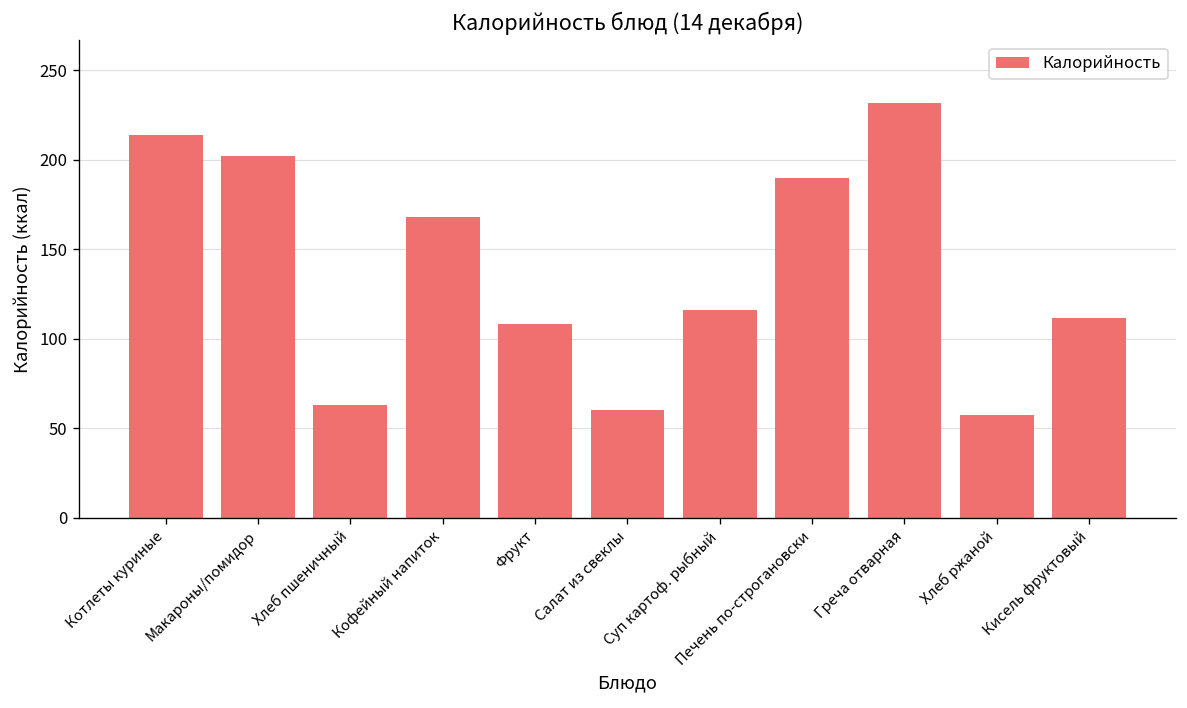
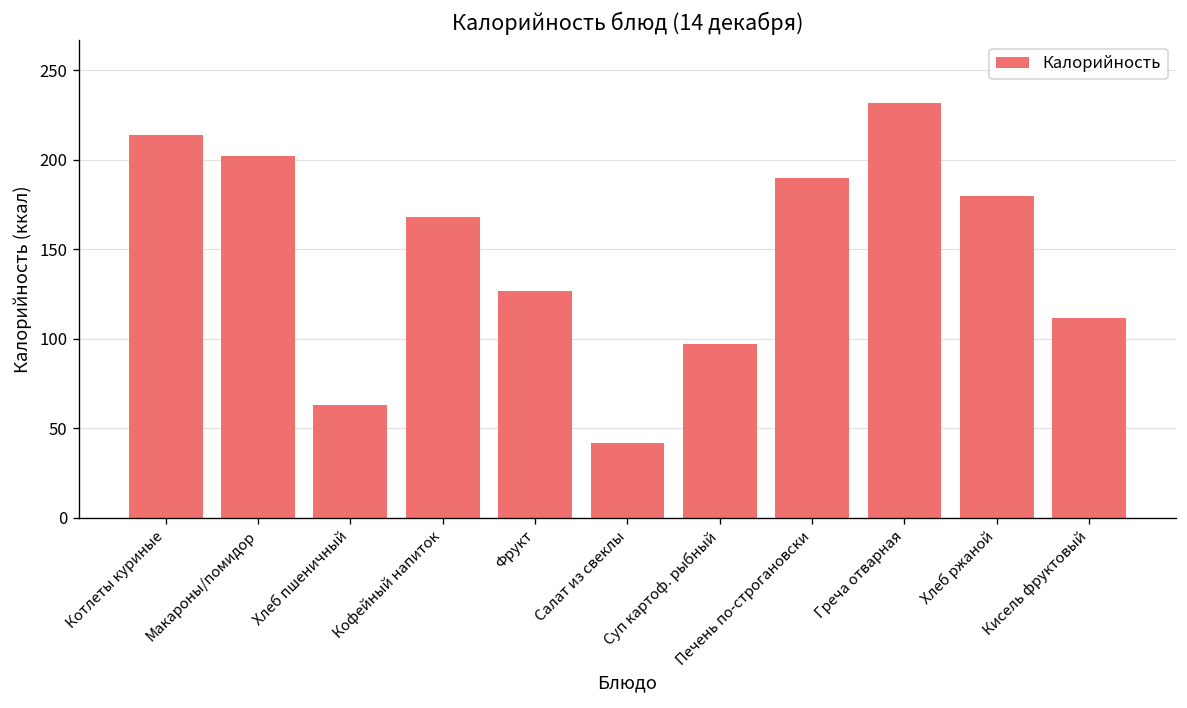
  {
    "Котлеты куриные": 213,
    "Макароны/помидор": 202,
    "Хлеб пшеничный": 63,
    "Кофейный напиток": 168,
-   "Фрукт": 108,
-   "Салат из свеклы": 60,
-   "Суп картоф. рыбный": 116,
+   "Фрукт": 127,
+   "Салат из свеклы": 42,
+   "Суп картоф. рыбный": 97,
    "Печень по-строгановски": 190,
    "Греча отварная": 232,
-   "Хлеб ржаной": 57,
+   "Хлеб ржаной": 180,
    "Кисель фруктовый": 111
  }
